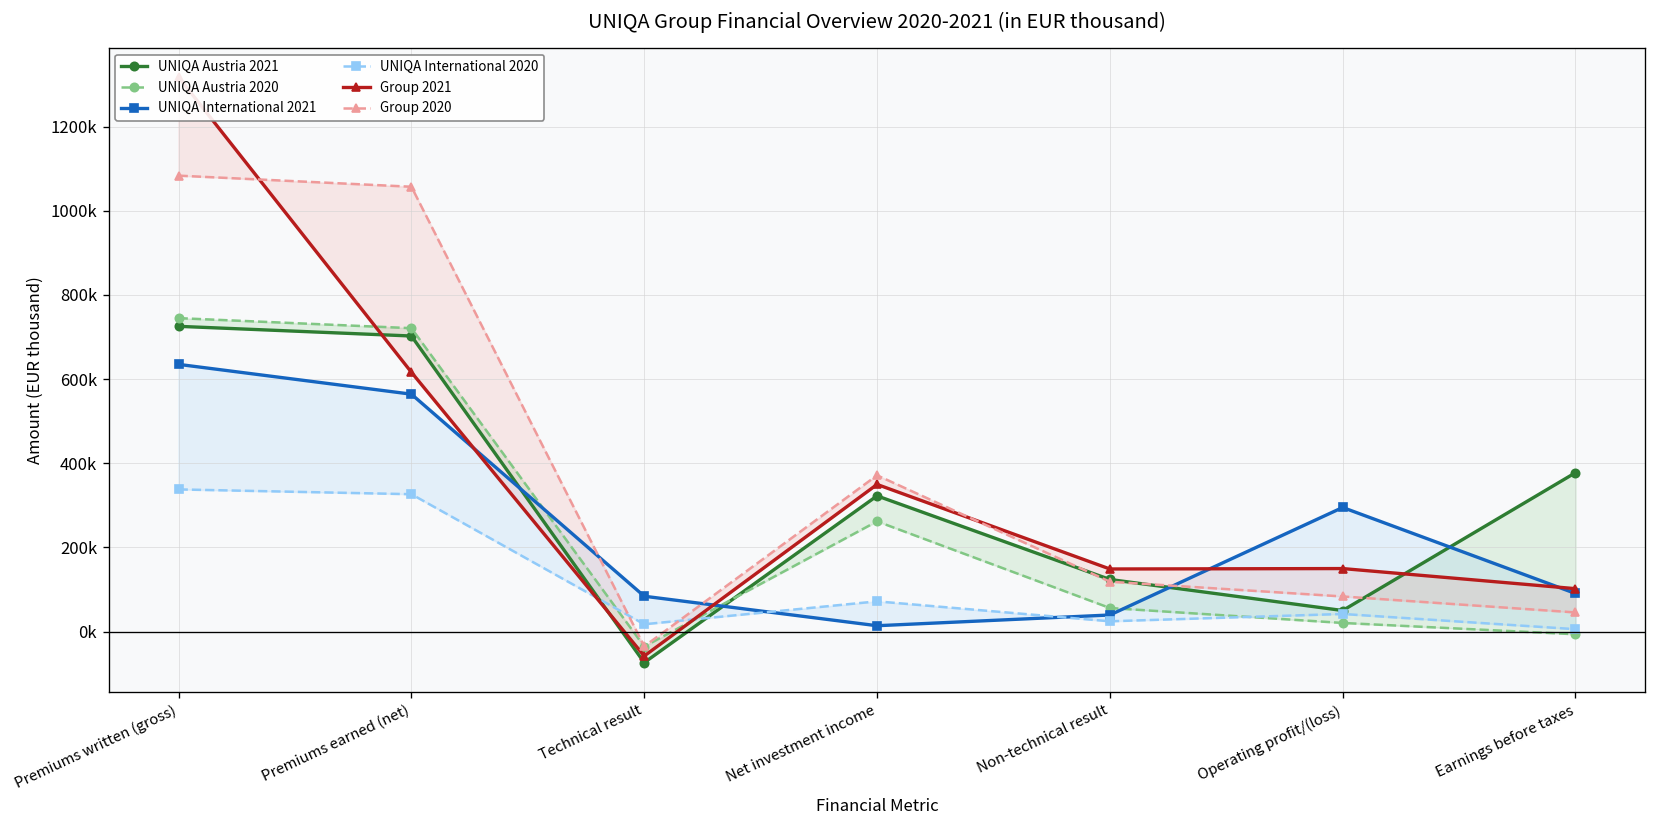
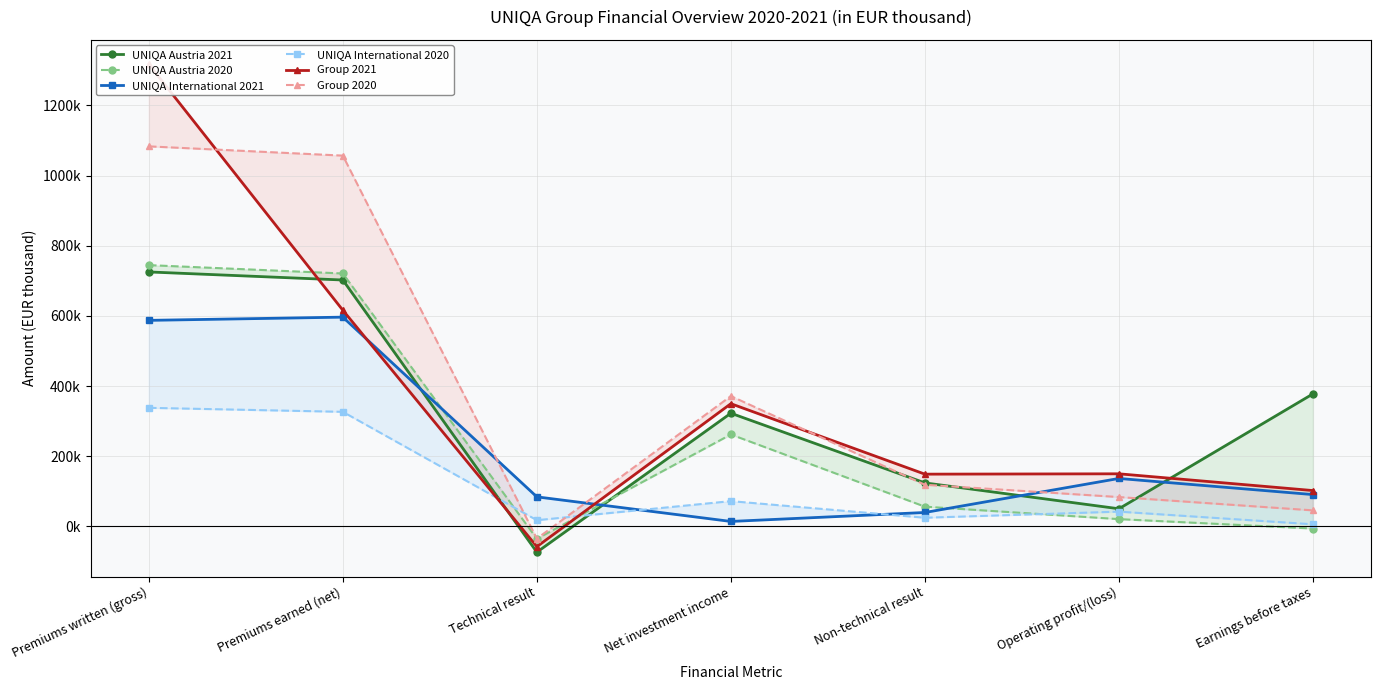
  {
    "UNIQA Austria 2021": {
      "Premiums written (gross)": 730000,
      "Premiums earned (net)": 700000,
      "Technical result": -70000
    },
    "UNIQA International 2021": {
-     "Premiums written (gross)": 630000,
-     "Premiums earned (net)": 560000,
+     "Premiums written (gross)": 590000,
+     "Premiums earned (net)": 600000,
      "Net investment income": 10000,
-     "Operating profit/(loss)": 290000
+     "Operating profit/(loss)": 140000
    },
    "Group 2021": {
      "Premiums earned (net)": 620000,
      "Technical result": -60000,
      "Net investment income": 350000
    }
  }
